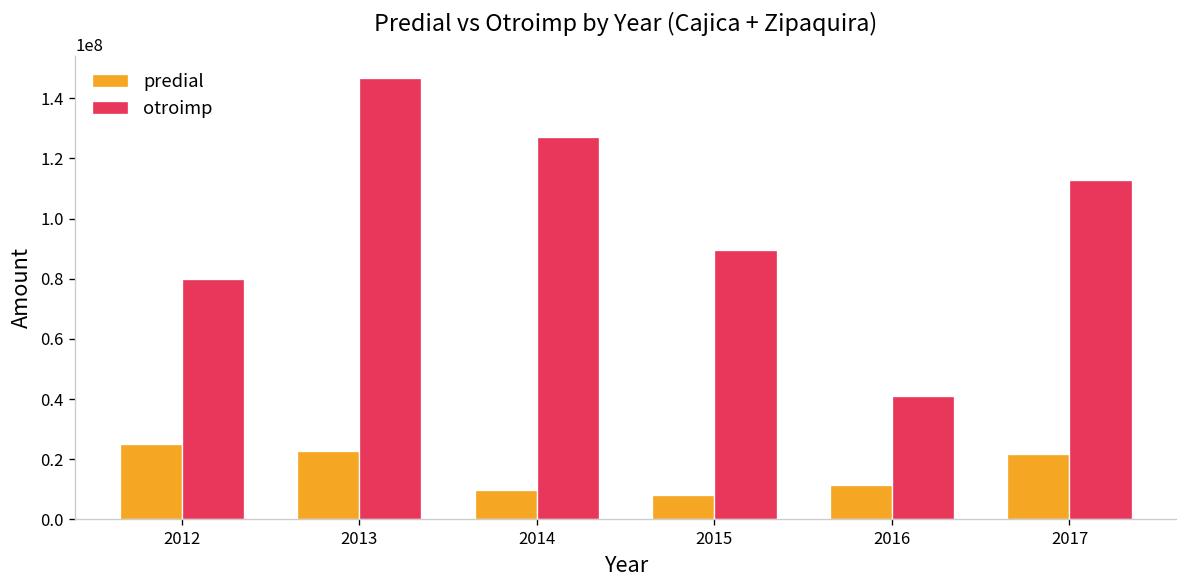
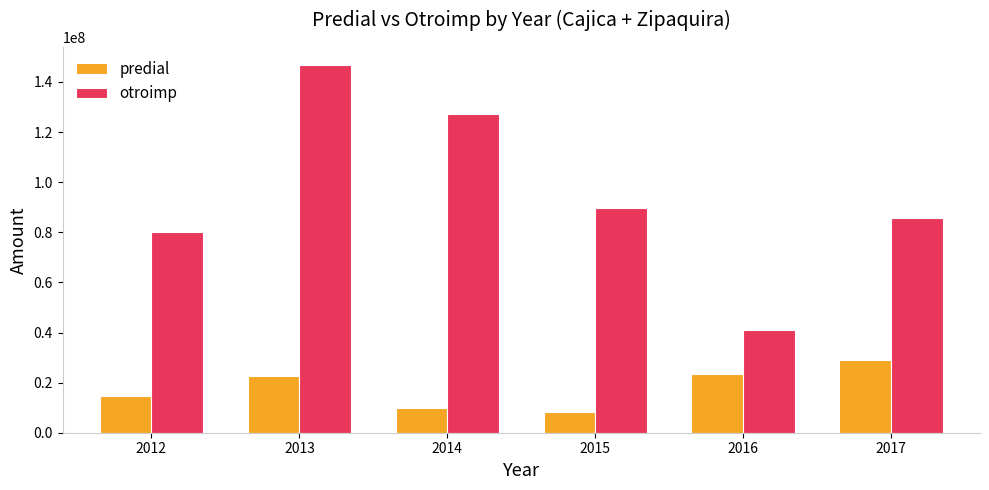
  {
    "predial": {
-     "2012": 25000000,
+     "2012": 14000000,
      "2013": 23000000,
      "2014": 10000000,
      "2015": 8000000,
-     "2016": 12000000,
-     "2017": 22000000
+     "2016": 23000000,
+     "2017": 29000000
    },
    "otroimp": {
      "2012": 80000000,
      "2013": 147000000,
      "2014": 127000000,
      "2015": 90000000,
      "2016": 41000000,
-     "2017": 113000000
+     "2017": 86000000
    }
  }
